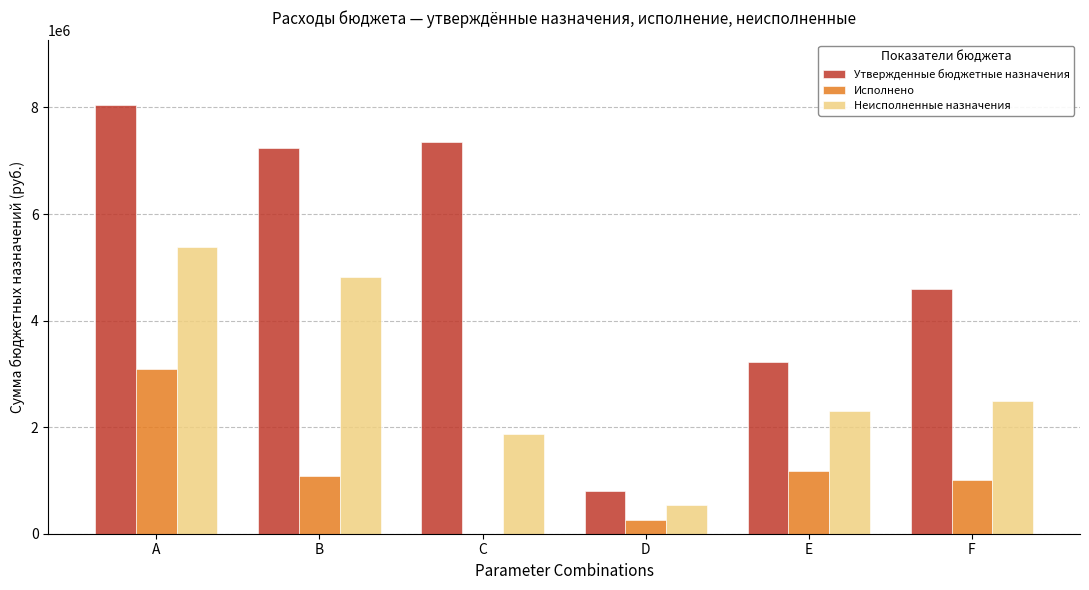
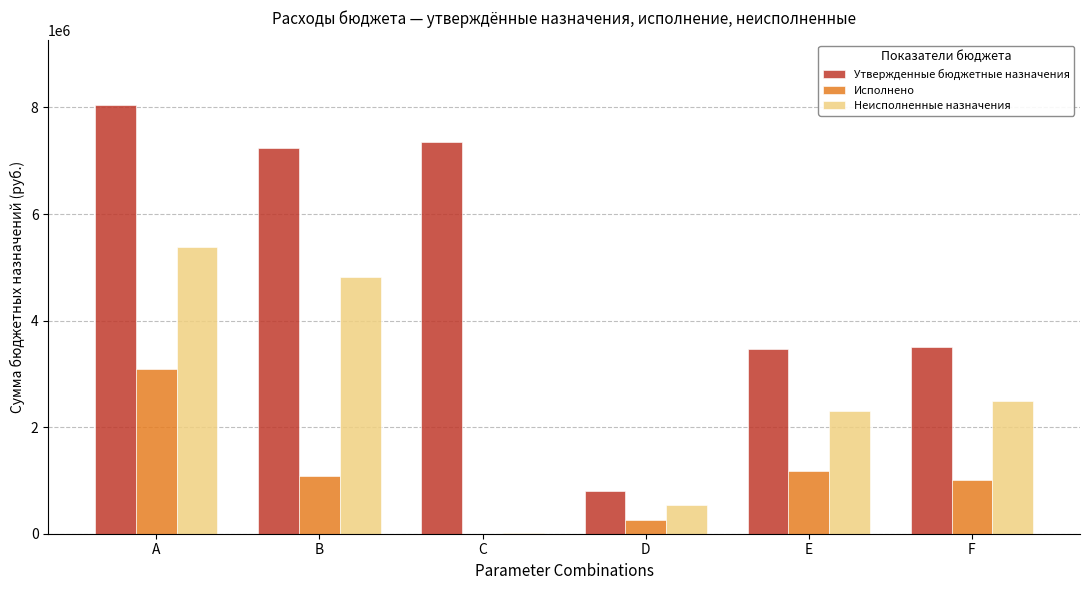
  {
    "Утвержденные бюджетные назначения": {
      "А": 8100000,
      "B": 7200000,
      "C": 7300000,
      "D": 800000,
-     "E": 3200000,
-     "F": 4600000
+     "E": 3500000,
+     "F": 3500000
    },
    "Исполнено": {
      "А": 3100000,
      "B": 1100000,
      "C": 0,
      "D": 300000,
      "E": 1200000,
      "F": 1000000
    },
    "Неисполненные назначения": {
      "А": 5400000,
      "B": 4800000,
-     "C": 1900000,
+     "C": 0,
      "D": 500000,
      "E": 2300000,
      "F": 2500000
    }
  }
